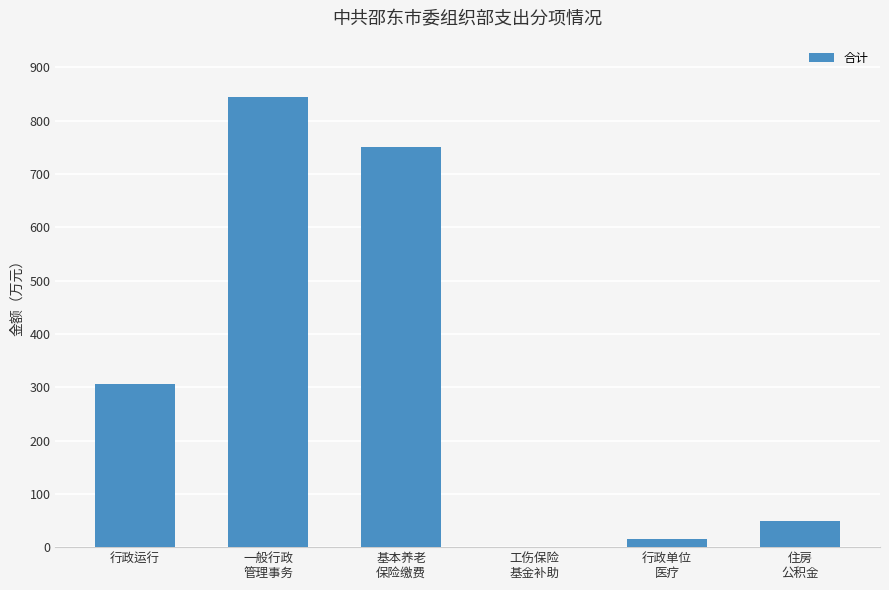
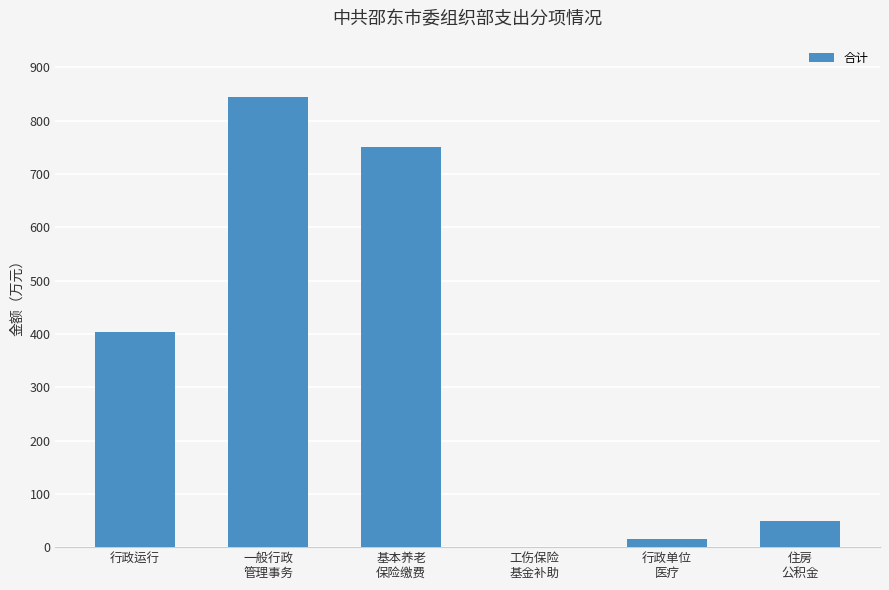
  {
-   "行政运行": 310,
+   "行政运行": 400,
    "一般行政 管理事务": 840,
    "基本养老 保险缴费": 750,
    "行政单位 医疗": 20,
    "住房 公积金": 50
  }
